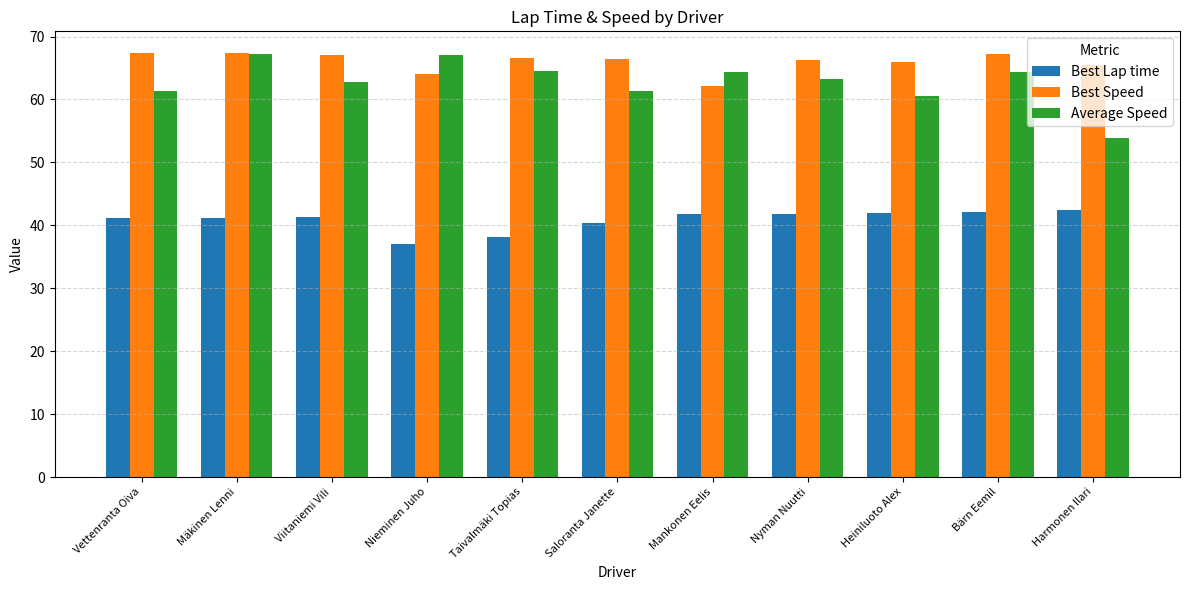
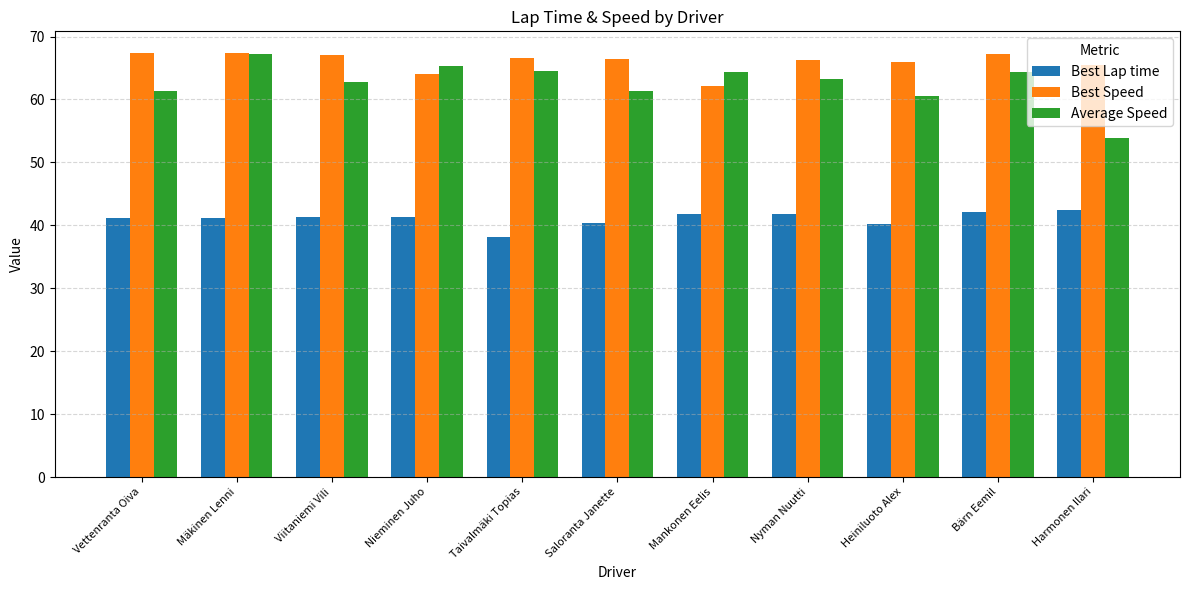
  {
    "Best Lap time": {
      "Vettenranta Oiva": 41,
      "Mäkinen Lenni": 41,
      "Viitaniemi Vili": 41,
-     "Nieminen Juho": 37,
+     "Nieminen Juho": 41,
      "Taivalmäki Topias": 38,
      "Saloranta Janette": 40,
      "Mankonen Eelis": 42,
      "Nyman Nuutti": 42,
-     "Heiniluoto Alex": 42,
+     "Heiniluoto Alex": 40,
      "Bärn Eemil": 42,
      "Harmonen Ilari": 42
    },
    "Best Speed": {
      "Vettenranta Oiva": 67,
      "Mäkinen Lenni": 67,
      "Viitaniemi Vili": 67,
      "Nieminen Juho": 64,
      "Taivalmäki Topias": 67,
      "Saloranta Janette": 66,
      "Mankonen Eelis": 62,
      "Nyman Nuutti": 66,
      "Heiniluoto Alex": 66,
      "Bärn Eemil": 67
    },
    "Average Speed": {
      "Vettenranta Oiva": 61,
      "Mäkinen Lenni": 67,
      "Viitaniemi Vili": 63,
-     "Nieminen Juho": 67,
+     "Nieminen Juho": 65,
      "Taivalmäki Topias": 65,
      "Saloranta Janette": 61,
      "Mankonen Eelis": 64,
      "Nyman Nuutti": 63,
      "Heiniluoto Alex": 61,
      "Bärn Eemil": 64,
      "Harmonen Ilari": 54
    }
  }
